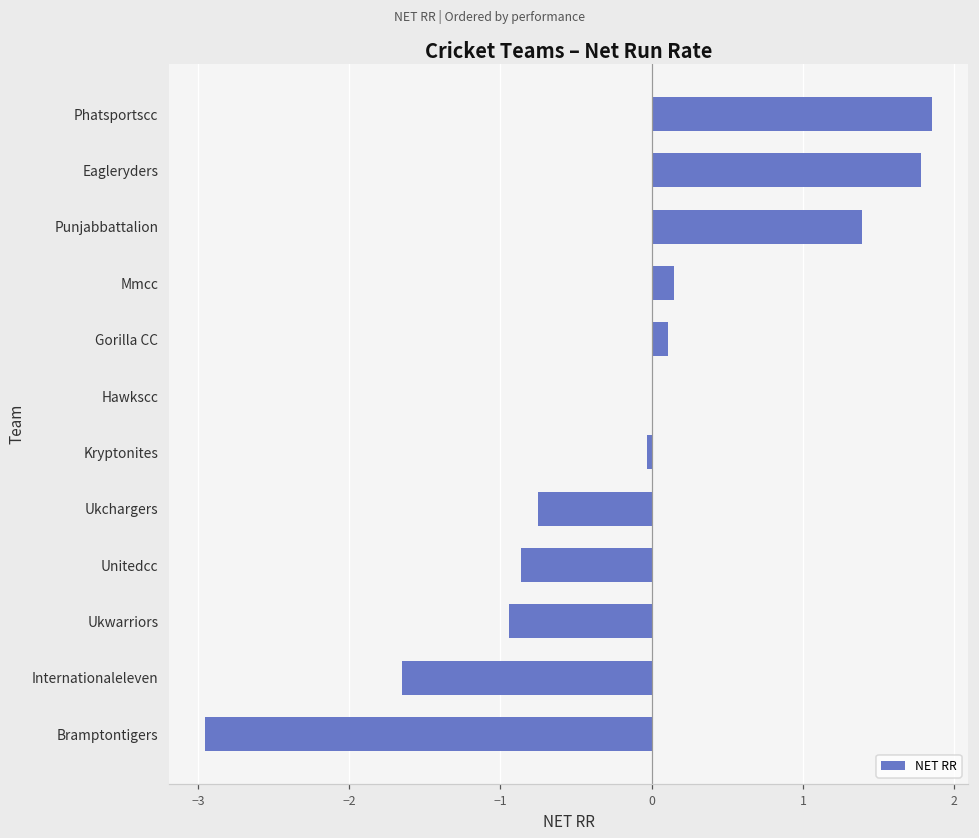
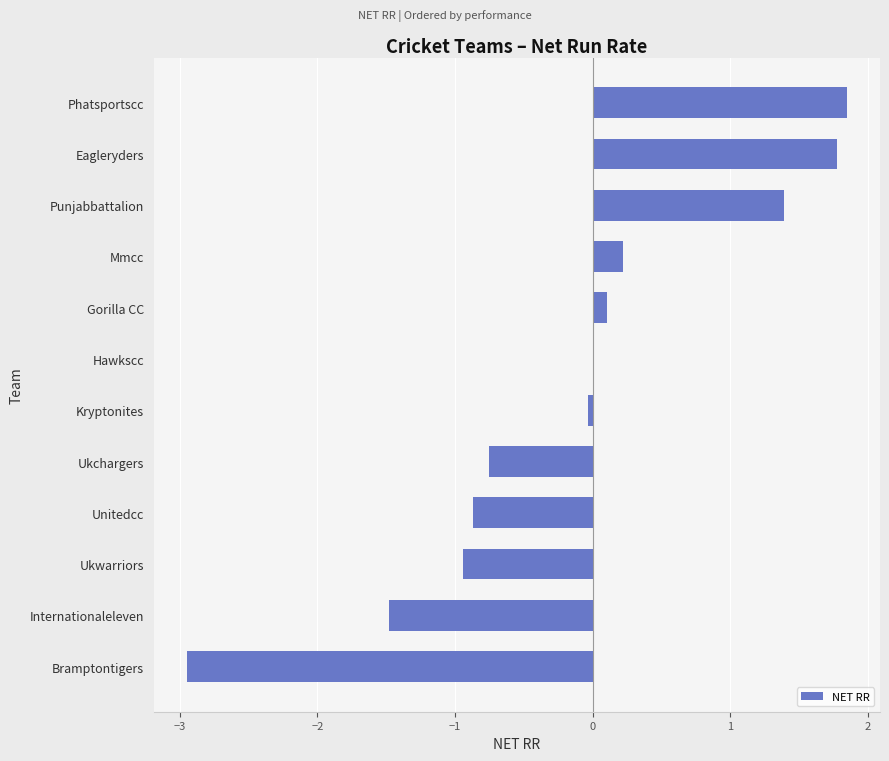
  {
    "Phatsportscc": 1.85,
    "Eagleryders": 1.78,
    "Punjabbattalion": 1.39,
-   "Mmcc": 0.14,
+   "Mmcc": 0.22,
    "Gorilla CC": 0.11,
    "Hawkscc": 0.00,
    "Kryptonites": -0.03,
    "Ukchargers": -0.75,
    "Unitedcc": -0.87,
    "Ukwarriors": -0.94,
-   "Internationaleleven": -1.65,
+   "Internationaleleven": -1.48,
    "Bramptontigers": -2.95
  }
